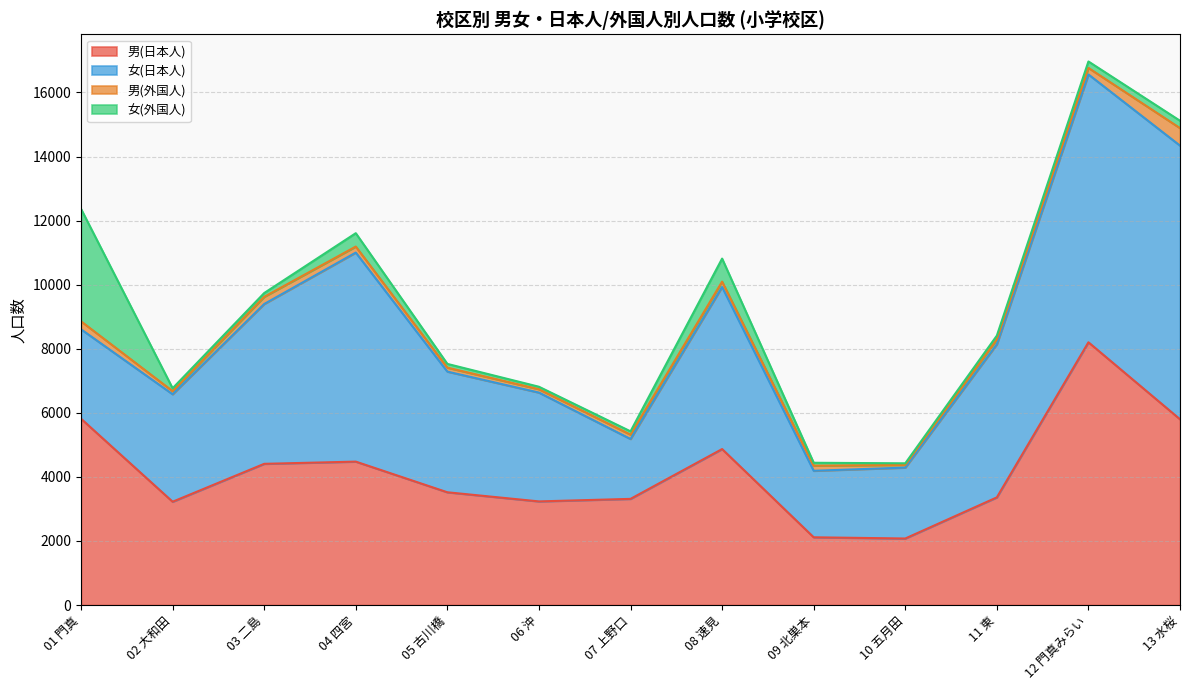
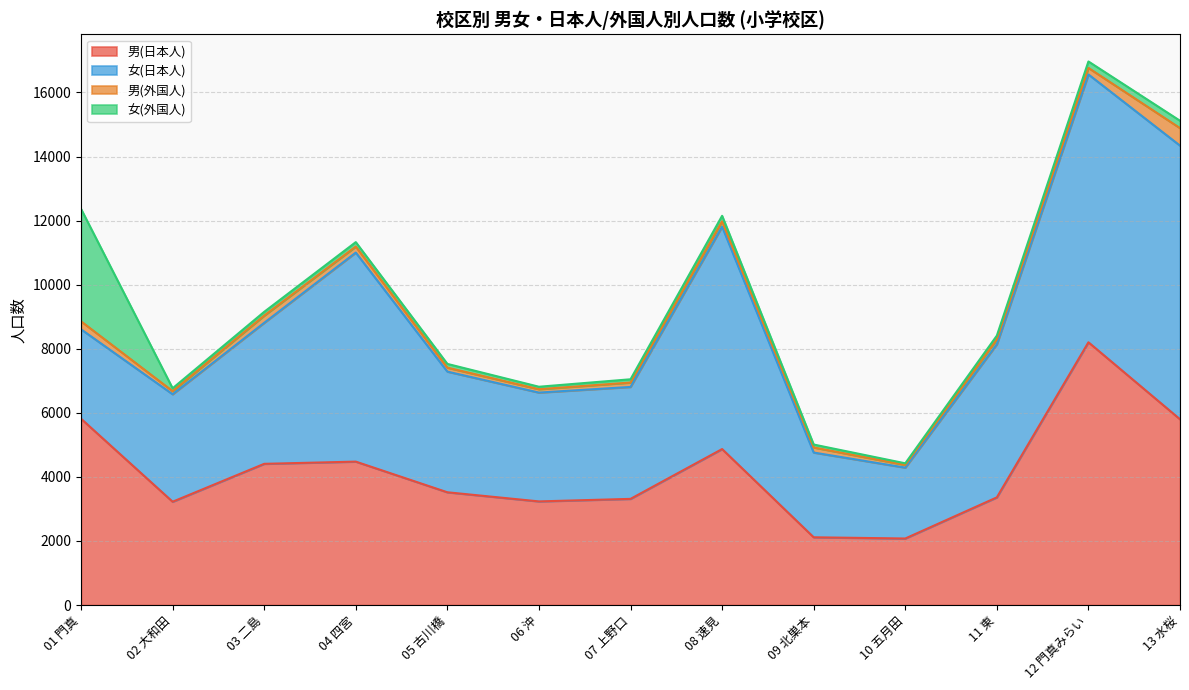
  {
    "女(日本人)": {
      "01 門真": 2800,
      "02 大和田": 3400,
-     "03 二島": 5000,
+     "03 二島": 4400,
      "04 四宮": 6500,
      "05 古川橋": 3800,
      "06 沖": 3400,
-     "07 上野口": 1900,
-     "08 速見": 5100,
-     "09 北巣本": 2100,
+     "07 上野口": 3500,
+     "08 速見": 6900,
+     "09 北巣本": 2600,
      "10 五月田": 2200,
      "11 東": 4800,
      "12 門真みらい": 8400,
      "13 水桜": 8500
    },
    "女(外国人)": {
      "01 門真": 3500,
      "02 大和田": 100,
      "03 二島": 100,
-     "04 四宮": 400,
+     "04 四宮": 100,
      "05 古川橋": 100,
      "07 上野口": 100,
-     "08 速見": 700,
+     "08 速見": 200,
      "09 北巣本": 100,
      "11 東": 100,
      "12 門真みらい": 200,
      "13 水桜": 200
    }
  }
